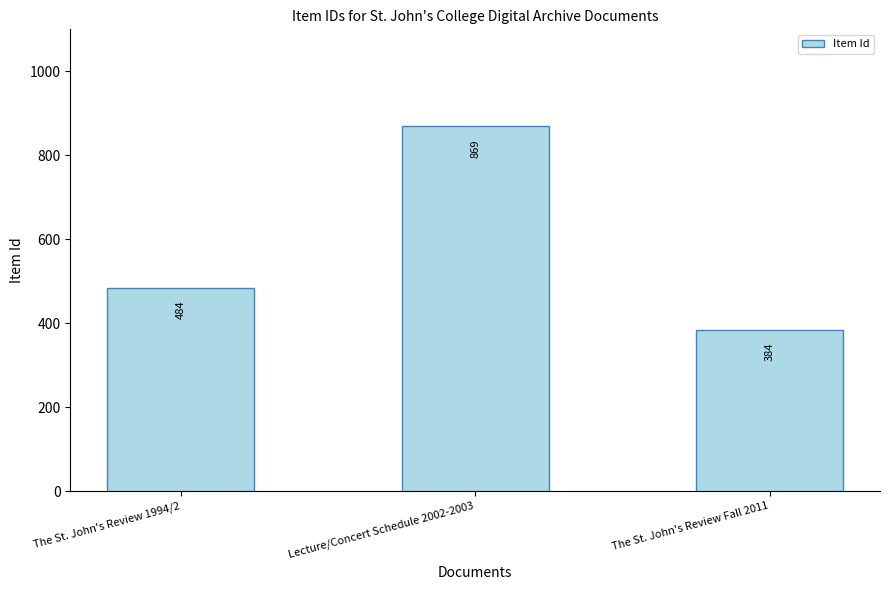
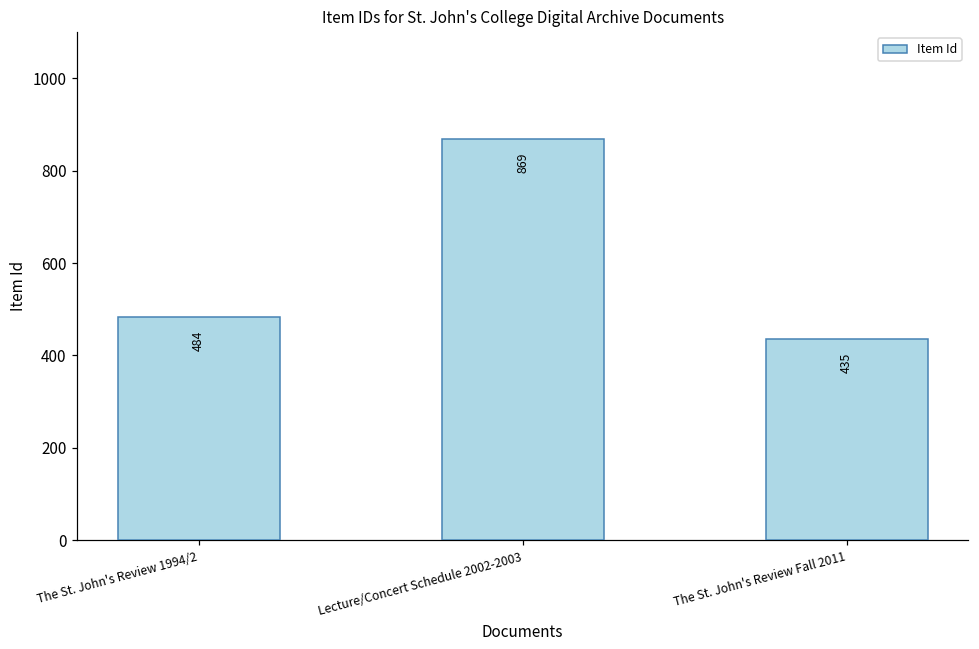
  {
    "The St. John's Review 1994/2": 484,
    "Lecture/Concert Schedule 2002-2003": 869,
-   "The St. John's Review Fall 2011": 384
+   "The St. John's Review Fall 2011": 435
  }
